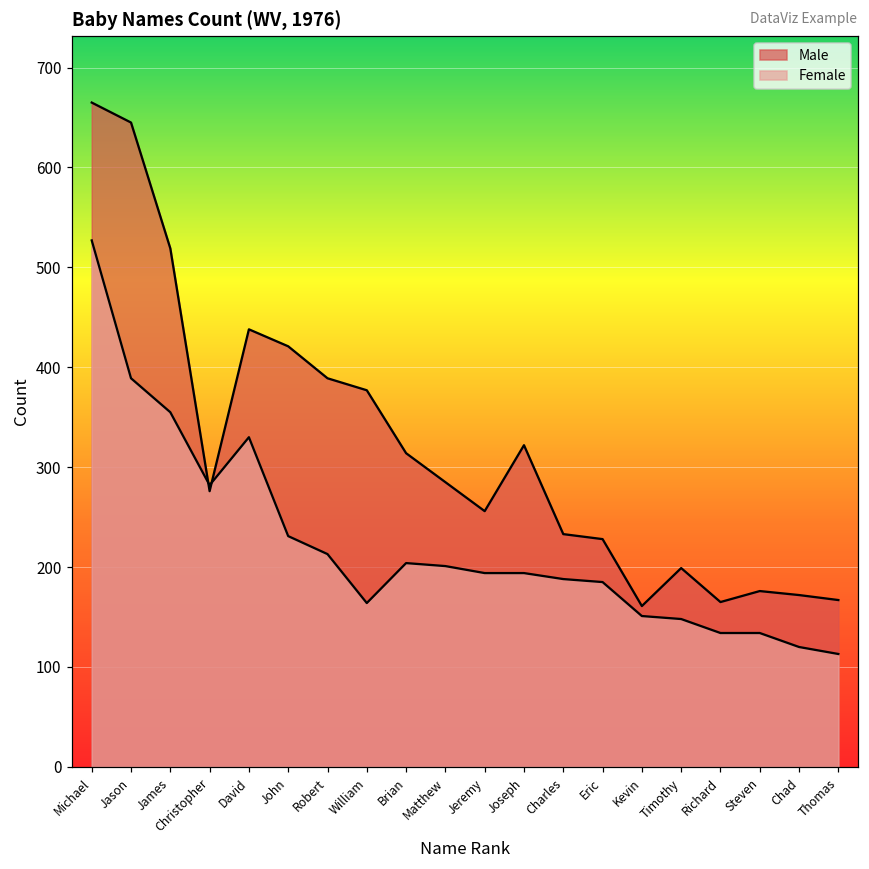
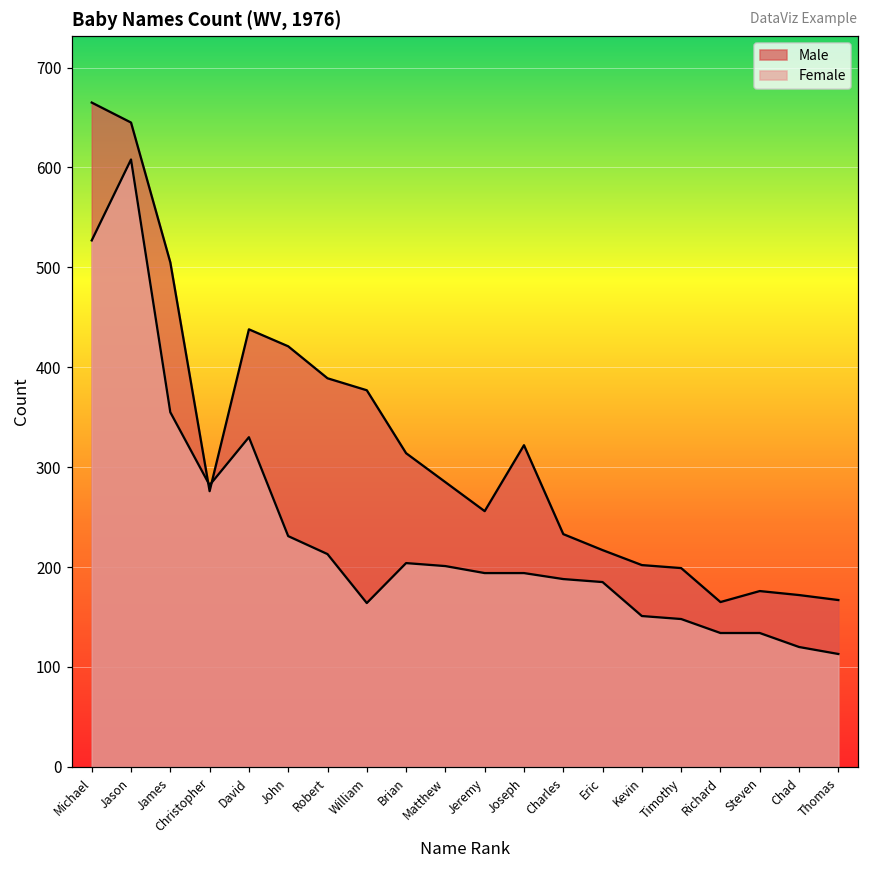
  {
    "Male": {
      "Michael": 670,
      "Jason": 650,
-     "James": 520,
+     "James": 510,
      "Christopher": 280,
      "David": 440,
      "John": 420,
      "Robert": 390,
      "William": 380,
      "Brian": 310,
      "Matthew": 290,
      "Jeremy": 260,
      "Joseph": 320,
      "Charles": 230,
-     "Eric": 230,
-     "Kevin": 160,
+     "Eric": 220,
+     "Kevin": 200,
      "Timothy": 200,
      "Richard": 170,
      "Steven": 180,
      "Chad": 170,
      "Thomas": 170
    },
    "Female": {
      "Michael": 530,
-     "Jason": 390,
+     "Jason": 610,
      "James": 360,
      "Christopher": 280,
      "David": 330,
      "John": 230,
      "Robert": 210,
      "William": 160,
      "Brian": 200,
      "Matthew": 200,
      "Jeremy": 190,
      "Joseph": 190,
      "Charles": 190,
      "Eric": 190,
      "Kevin": 150,
      "Timothy": 150,
      "Richard": 130,
      "Steven": 130,
      "Chad": 120,
      "Thomas": 110
    }
  }
